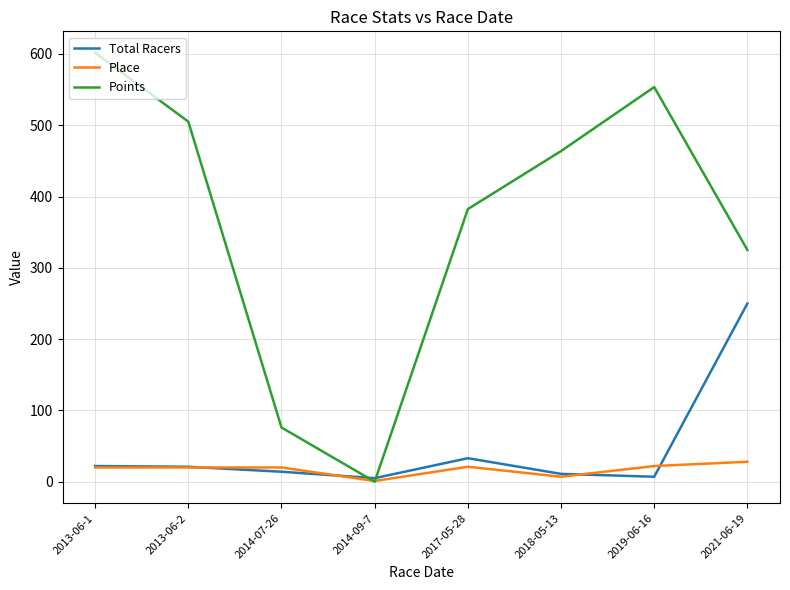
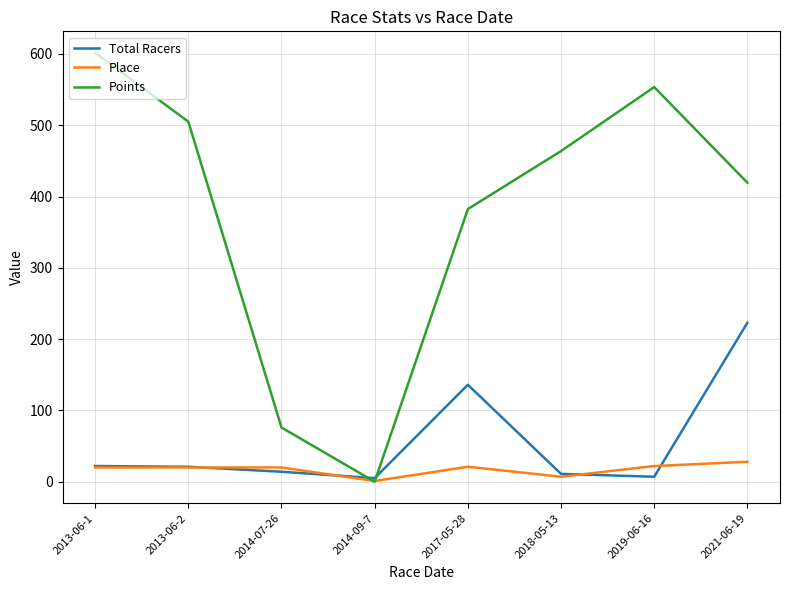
  {
    "Total Racers": {
      "2014-07-26": 10,
      "2014-09-7": 10,
-     "2017-05-28": 30,
+     "2017-05-28": 140,
      "2018-05-13": 10,
      "2019-06-16": 10,
-     "2021-06-19": 250
+     "2021-06-19": 220
    },
    "Place": {
      "2014-07-26": 20,
      "2017-05-28": 20,
      "2018-05-13": 10,
      "2019-06-16": 20,
      "2021-06-19": 30
    },
    "Points": {
      "2013-06-2": 510,
      "2014-07-26": 80,
      "2017-05-28": 380,
      "2018-05-13": 460,
      "2019-06-16": 550,
-     "2021-06-19": 330
+     "2021-06-19": 420
    }
  }
